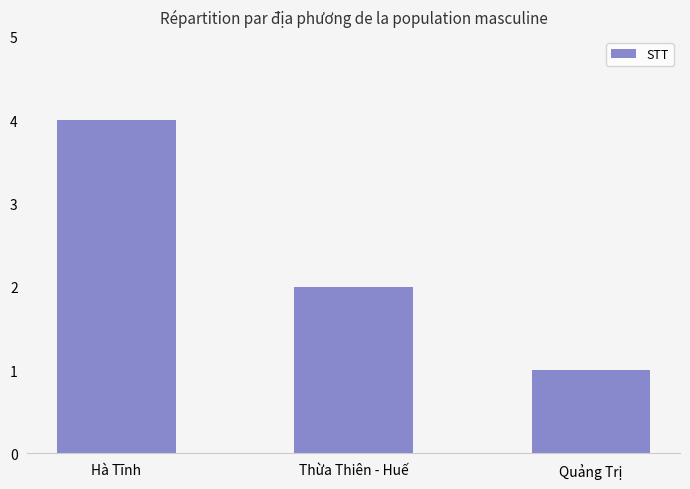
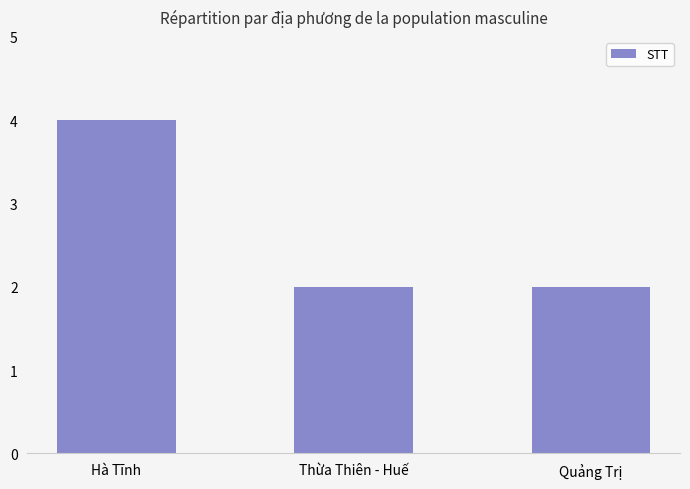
  {
    "Hà Tĩnh": 4,
    "Thừa Thiên - Huế": 2,
-   "Quảng Trị": 1
+   "Quảng Trị": 2
  }
